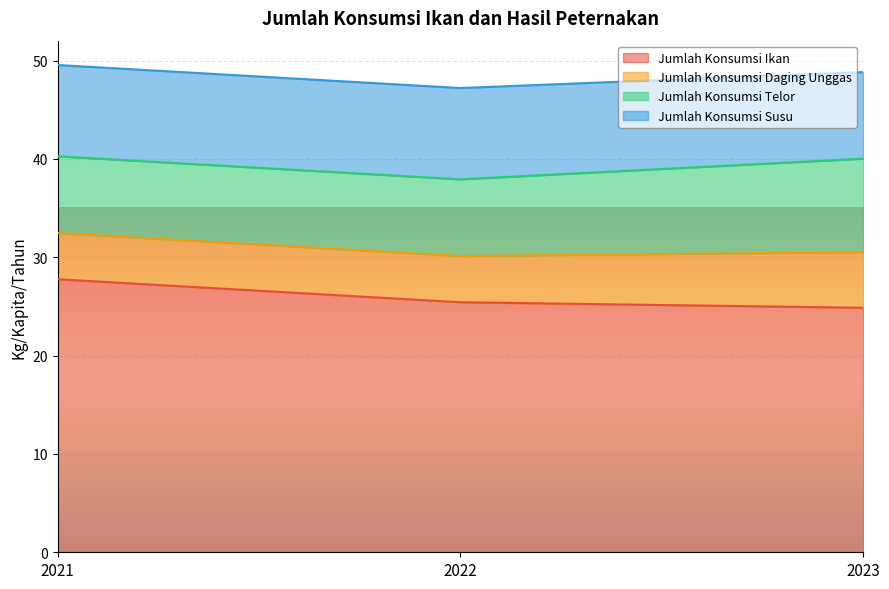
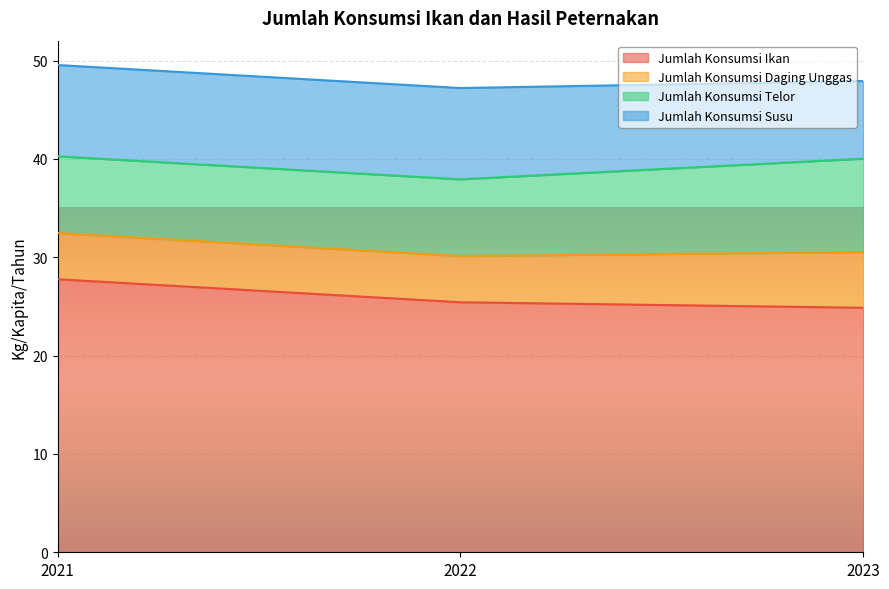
  {
    "Jumlah Konsumsi Ikan": {
      "2021": 28,
      "2022": 25,
      "2023": 25
    },
    "Jumlah Konsumsi Daging Unggas": {
      "2021": 5,
      "2022": 5,
      "2023": 6
    },
    "Jumlah Konsumsi Telor": {
      "2021": 8,
      "2022": 8,
      "2023": 9
    },
    "Jumlah Konsumsi Susu": {
      "2021": 9,
      "2022": 9,
-     "2023": 9
+     "2023": 8
    }
  }
